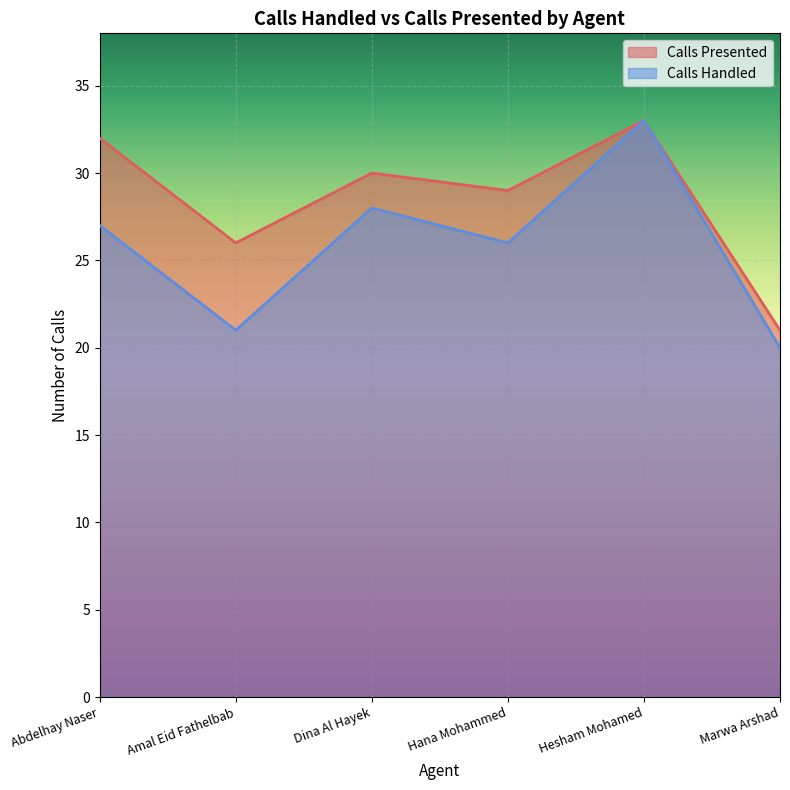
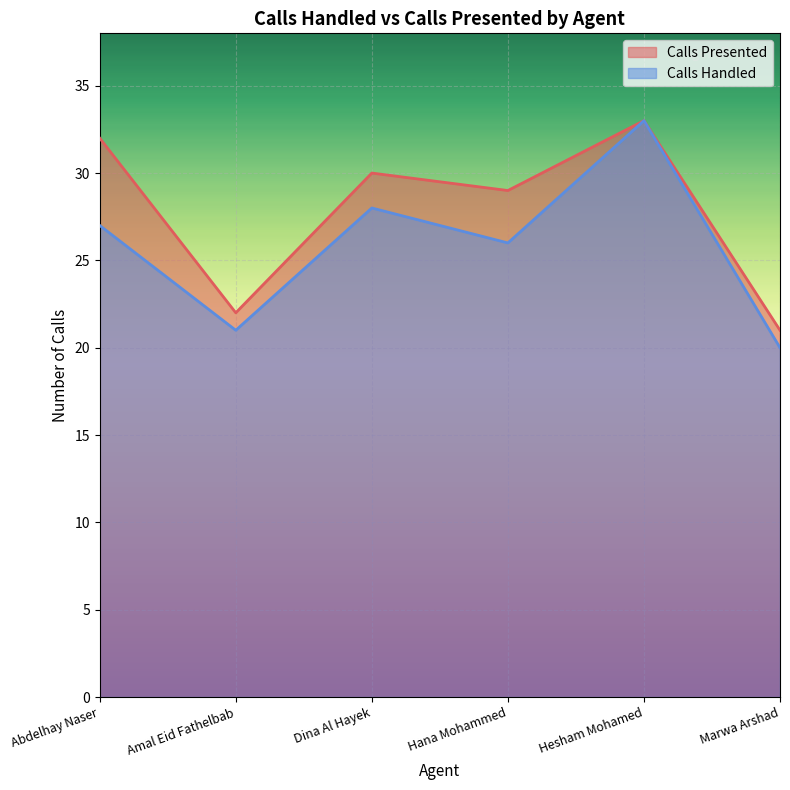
  {
    "Calls Presented": {
      "Abdelhay Naser": 32,
-     "Amal Eid Fathelbab": 26,
+     "Amal Eid Fathelbab": 22,
      "Dina Al Hayek": 30,
      "Hana Mohammed": 29,
      "Marwa Arshad": 21
    },
    "Calls Handled": {
      "Abdelhay Naser": 27,
      "Amal Eid Fathelbab": 21,
      "Dina Al Hayek": 28,
      "Hana Mohammed": 26,
      "Marwa Arshad": 20
    }
  }
